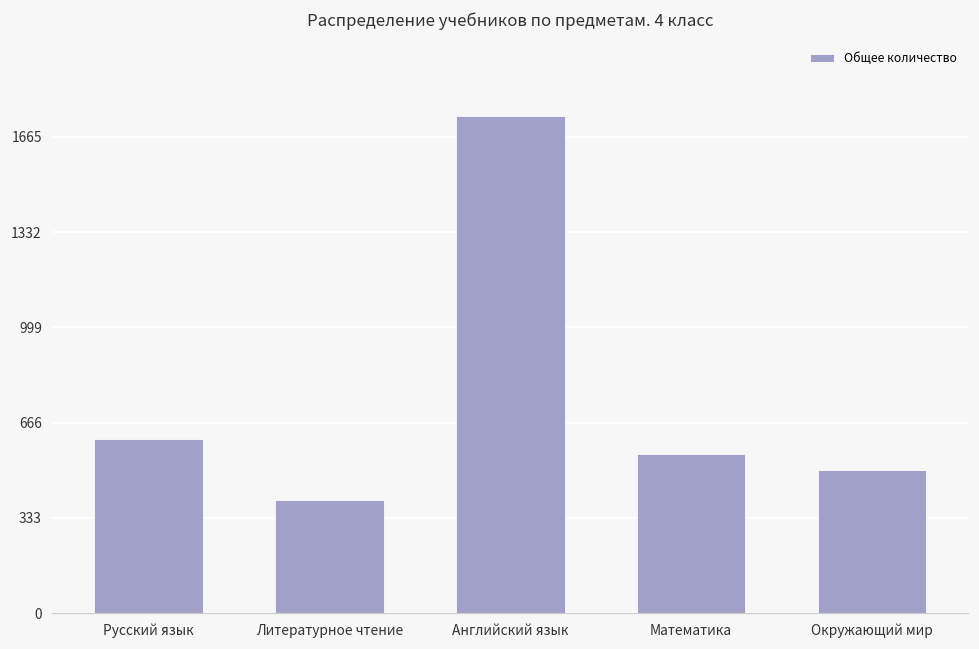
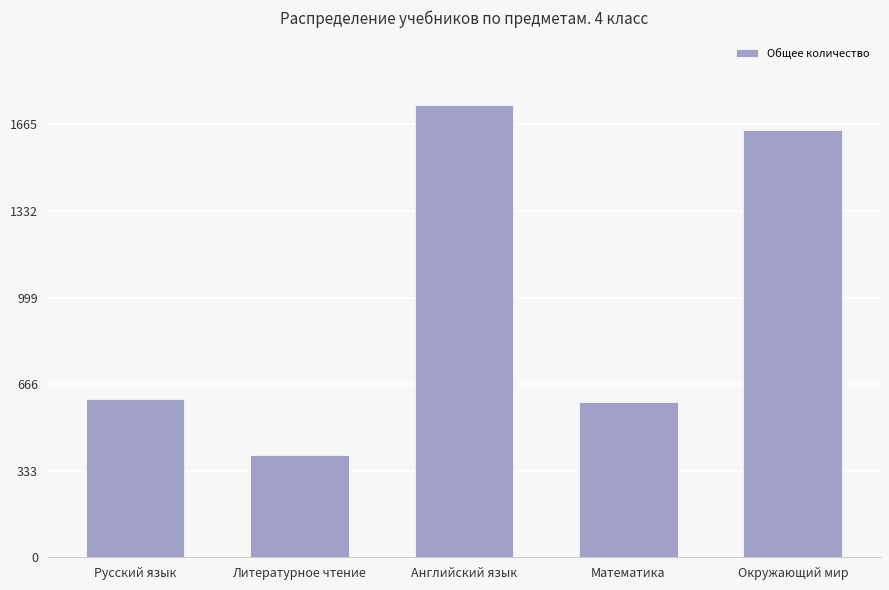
  {
    "Русский язык": 610,
    "Литературное чтение": 390,
    "Английский язык": 1740,
-   "Математика": 560,
-   "Окружающий мир": 500
+   "Математика": 600,
+   "Окружающий мир": 1640
  }
